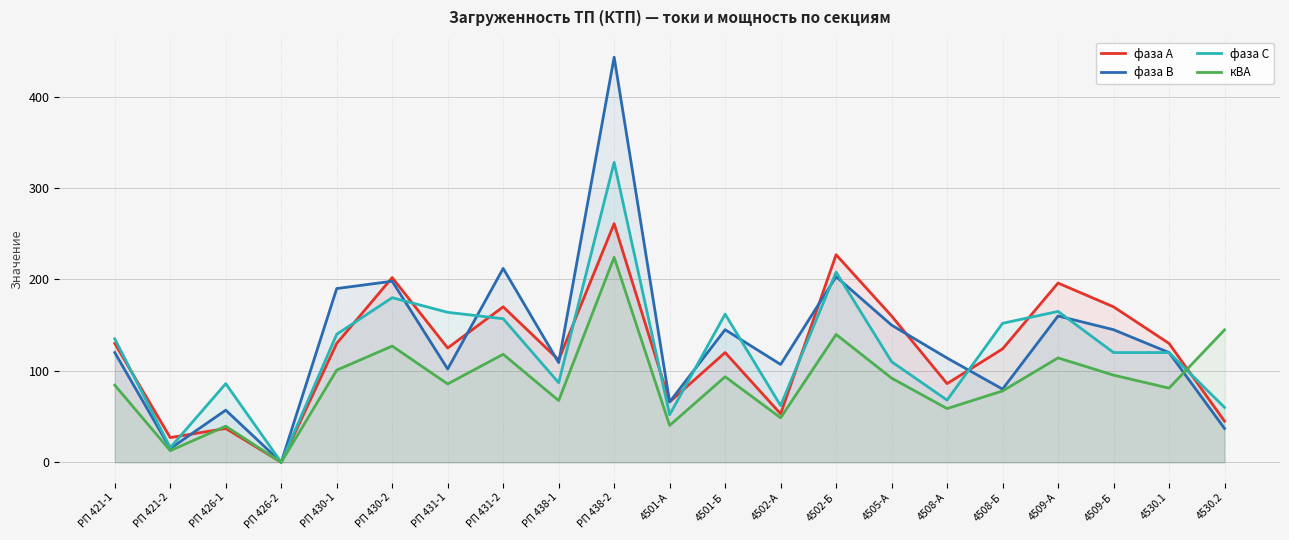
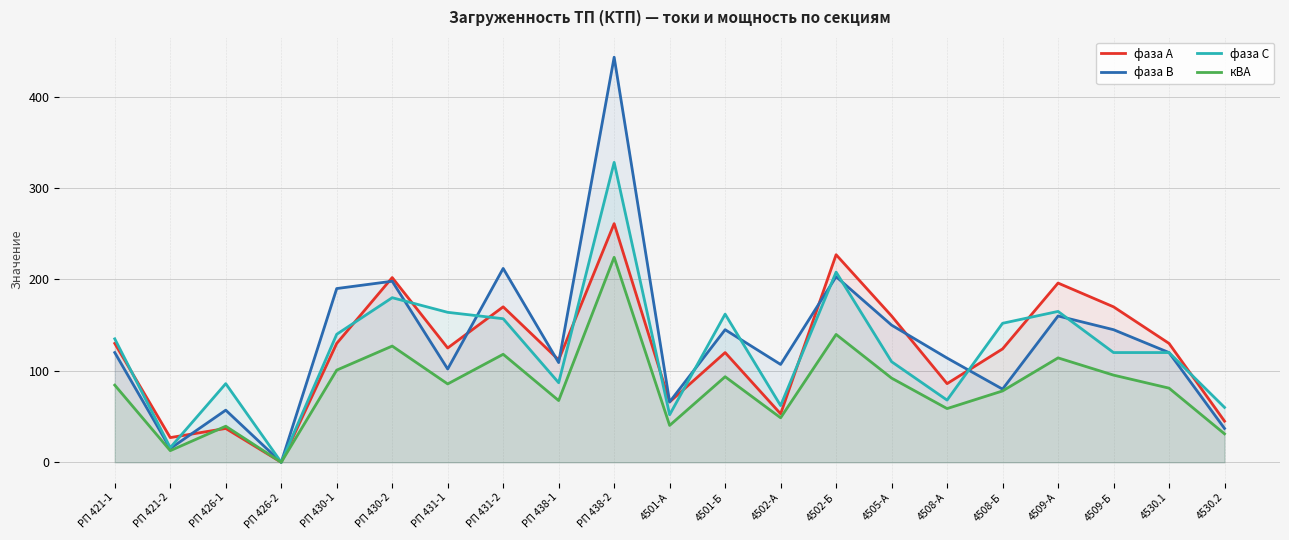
  {
    "фаза А": {
      "РП 421-1": 130,
      "РП 421-2": 30,
      "РП 430-1": 130,
      "РП 430-2": 200,
      "РП 431-1": 130,
      "РП 431-2": 170,
      "РП 438-1": 110,
      "РП 438-2": 260,
      "4501-Б": 120,
      "4502-А": 50,
      "4502-Б": 230,
      "4505-А": 160,
      "4508-А": 90,
      "4508-Б": 120,
      "4509-А": 200,
      "4509-Б": 170,
      "4530.1": 130,
      "4530.2": 50
    },
    "фаза В": {
      "РП 421-1": 120,
      "РП 426-1": 60,
      "РП 430-1": 190,
      "РП 430-2": 200,
      "РП 431-1": 100,
      "РП 431-2": 210,
      "РП 438-1": 110,
      "РП 438-2": 440,
      "4501-Б": 150,
      "4502-А": 110,
      "4502-Б": 200,
      "4505-А": 150,
      "4508-А": 110,
      "4509-А": 160,
      "4509-Б": 150,
      "4530.2": 40
    },
    "фаза С": {
      "РП 421-1": 140,
      "РП 426-1": 90,
      "РП 430-1": 140,
      "РП 430-2": 180,
      "РП 431-1": 160,
      "РП 431-2": 160,
      "РП 438-1": 90,
      "РП 438-2": 330,
      "4501-А": 50,
      "4501-Б": 160,
      "4502-А": 60,
      "4502-Б": 210,
      "4505-А": 110,
      "4508-А": 70,
      "4508-Б": 150,
      "4509-А": 170,
      "4509-Б": 120,
      "4530.2": 60
    },
    "кВА": {
      "РП 421-1": 80,
      "РП 430-1": 100,
      "РП 430-2": 130,
      "РП 431-1": 90,
      "РП 431-2": 120,
      "РП 438-1": 70,
      "РП 438-2": 220,
      "4501-А": 40,
      "4501-Б": 90,
      "4502-А": 50,
      "4502-Б": 140,
      "4505-А": 90,
      "4508-А": 60,
      "4509-А": 110,
      "4509-Б": 100,
      "4530.1": 80,
-     "4530.2": 140
+     "4530.2": 30
    }
  }
